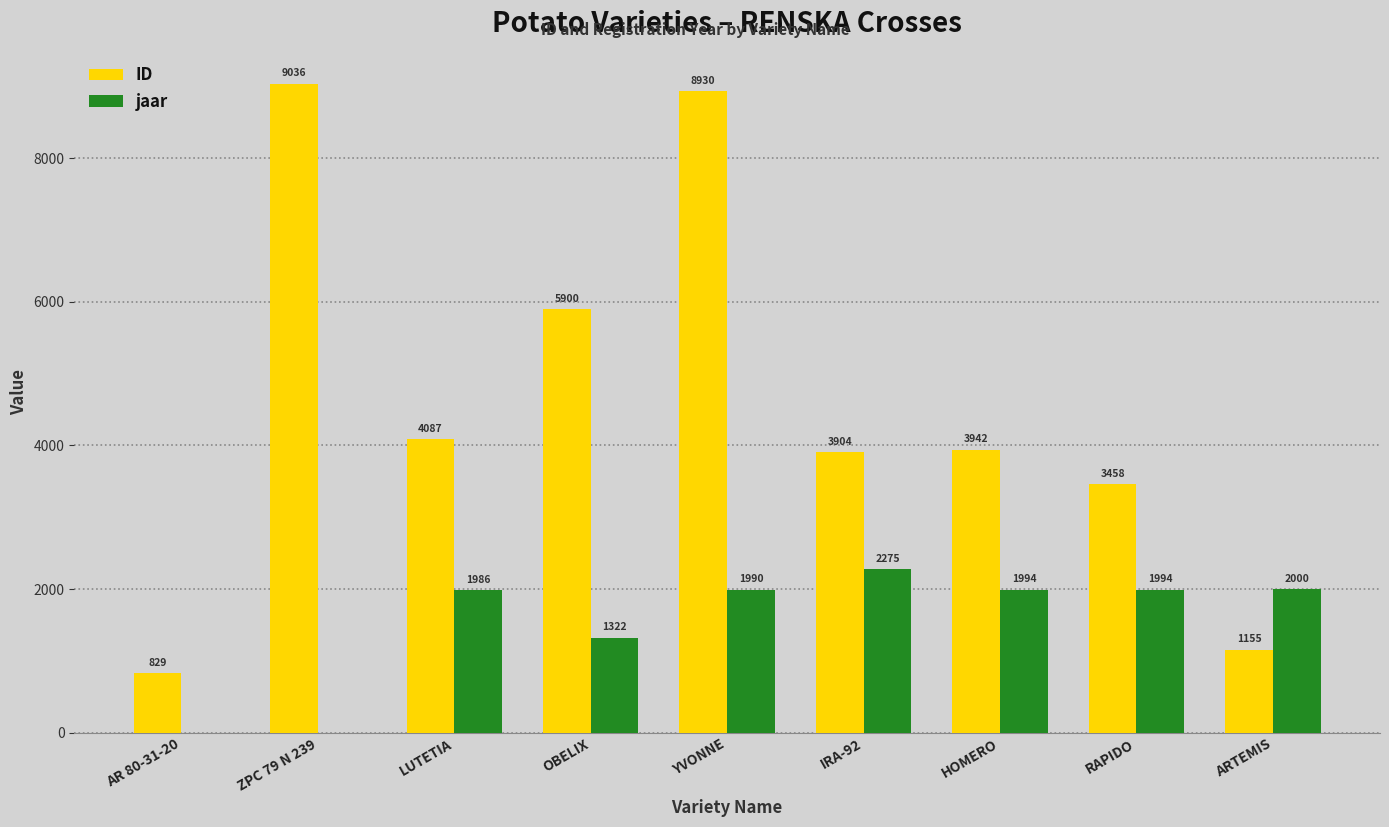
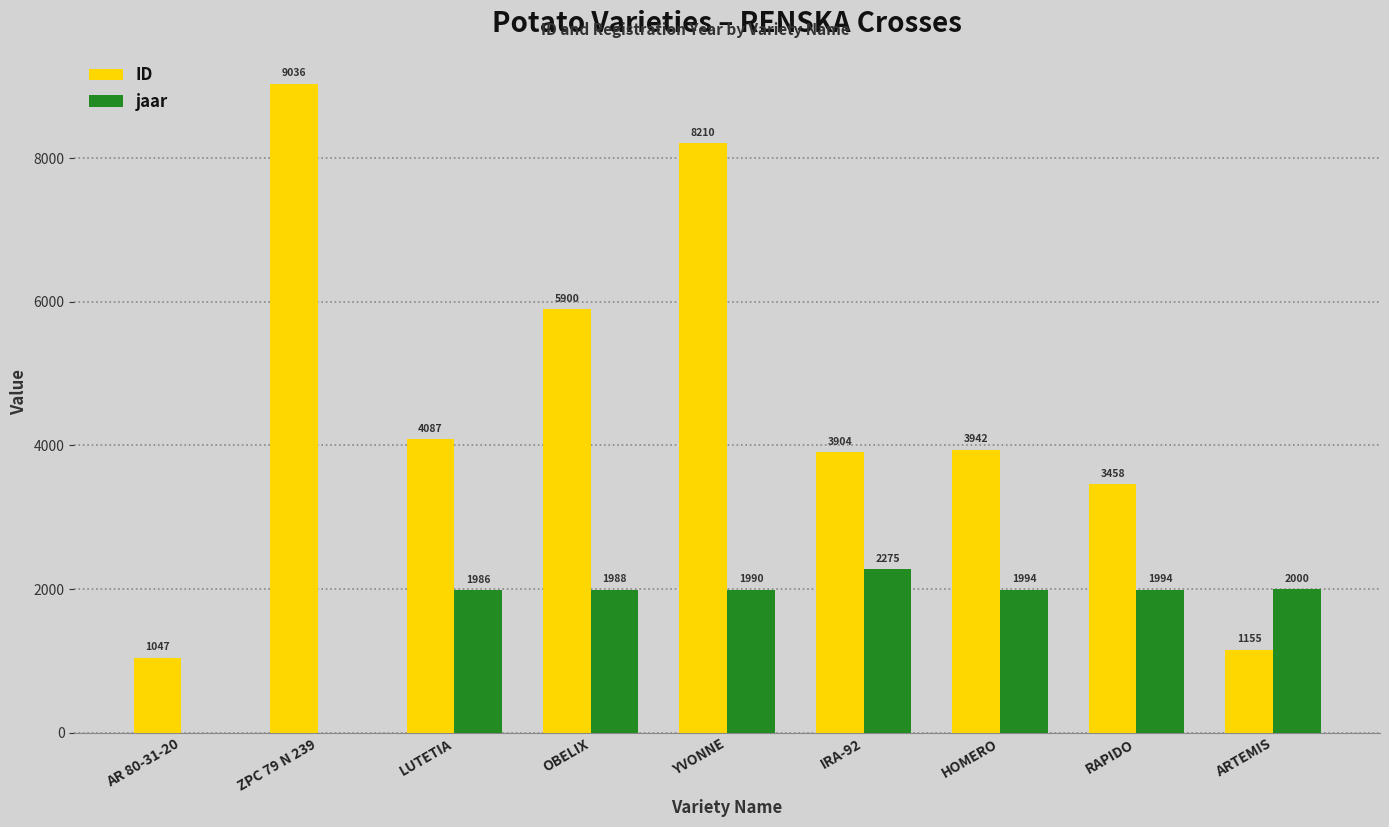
  {
    "ID": {
-     "AR 80-31-20": 829,
+     "AR 80-31-20": 1047,
      "ZPC 79 N 239": 9036,
      "LUTETIA": 4087,
      "OBELIX": 5900,
-     "YVONNE": 8930,
+     "YVONNE": 8210,
      "IRA-92": 3904,
      "HOMERO": 3942,
      "RAPIDO": 3458,
      "ARTEMIS": 1155
    },
    "jaar": {
      "LUTETIA": 1986,
-     "OBELIX": 1322,
+     "OBELIX": 1988,
      "YVONNE": 1990,
      "IRA-92": 2275,
      "HOMERO": 1994,
      "RAPIDO": 1994,
      "ARTEMIS": 2000
    }
  }
